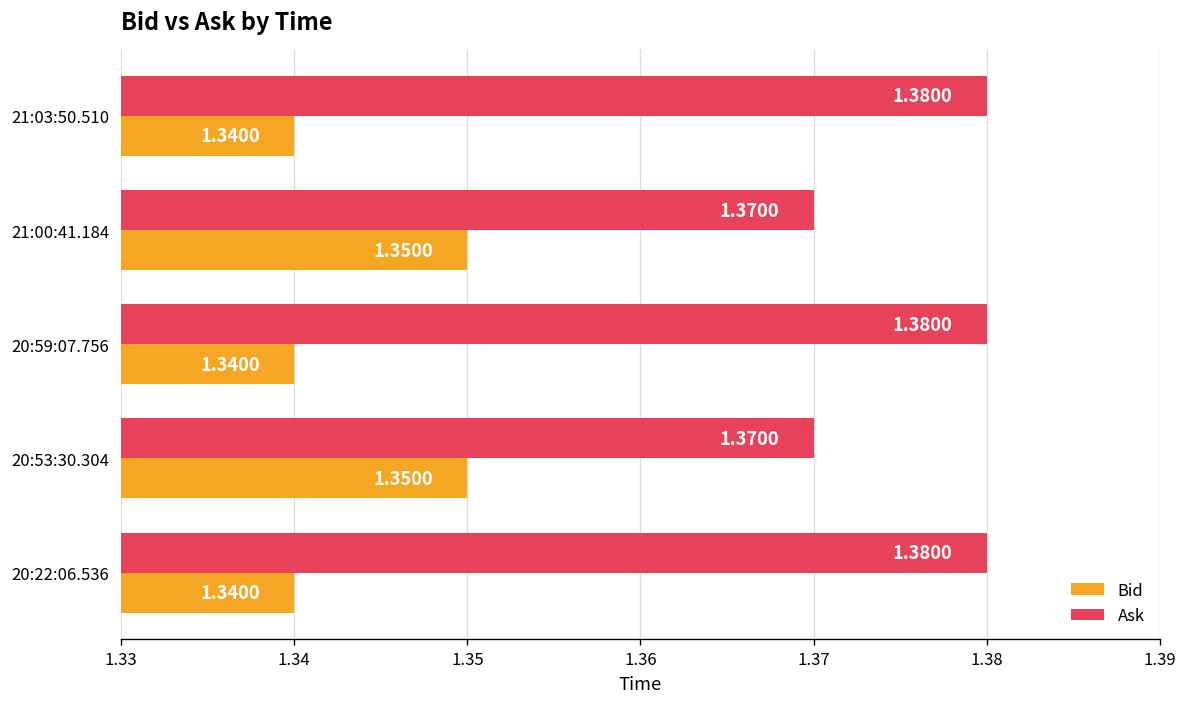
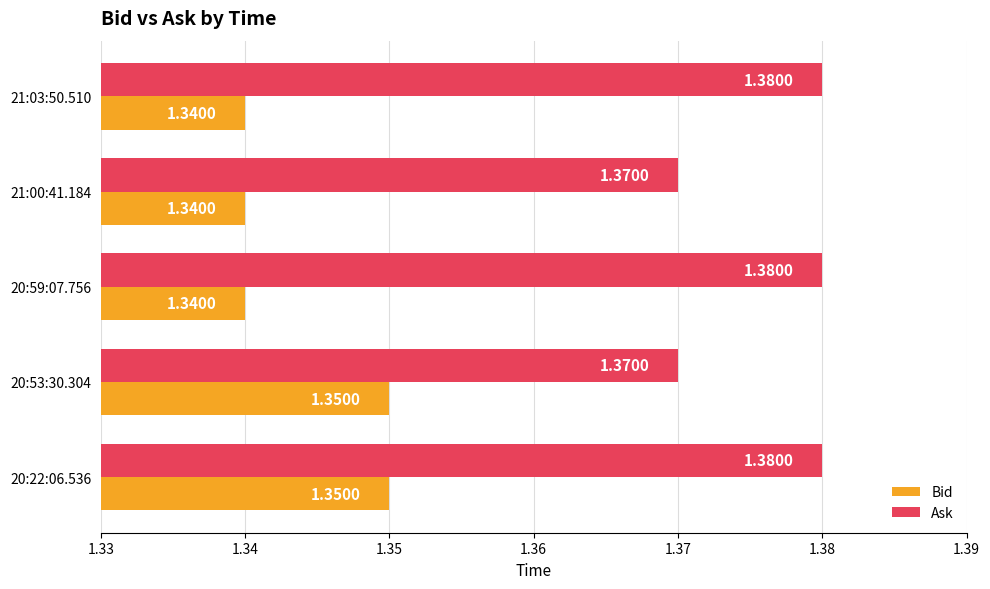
  {
    "Bid": {
      "21:03:50.510": 1.3400,
-     "21:00:41.184": 1.3500,
+     "21:00:41.184": 1.3400,
      "20:59:07.756": 1.3400,
      "20:53:30.304": 1.3500,
-     "20:22:06.536": 1.3400
+     "20:22:06.536": 1.3500
    },
    "Ask": {
      "21:03:50.510": 1.3800,
      "21:00:41.184": 1.3700,
      "20:59:07.756": 1.3800,
      "20:53:30.304": 1.3700,
      "20:22:06.536": 1.3800
    }
  }
